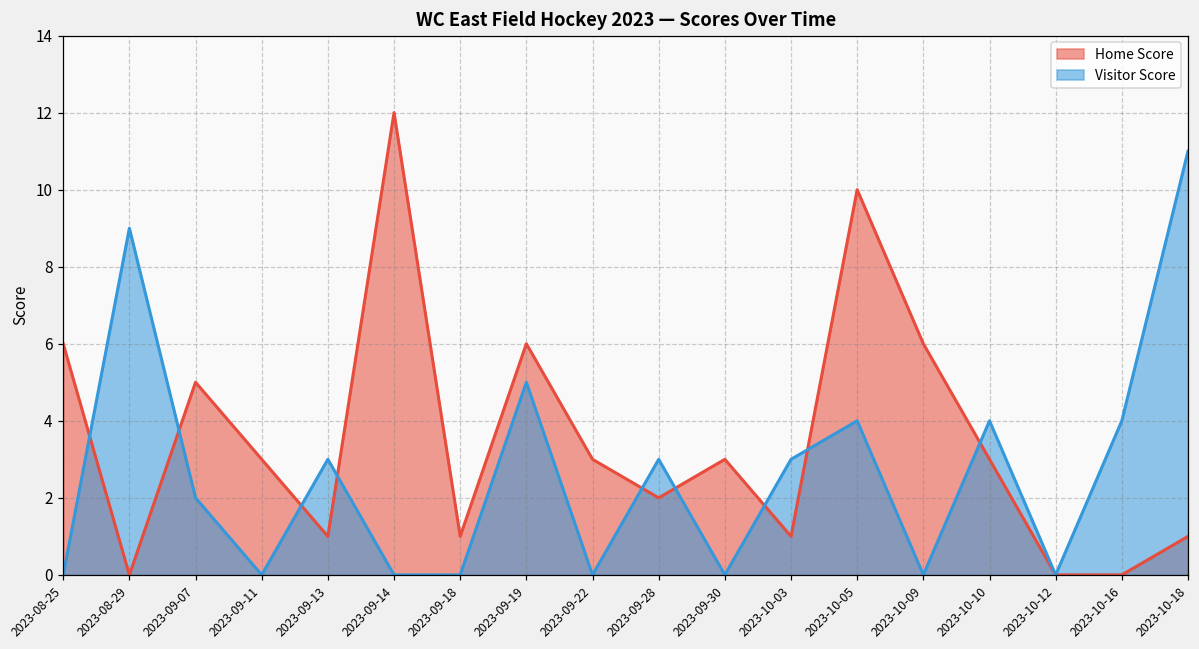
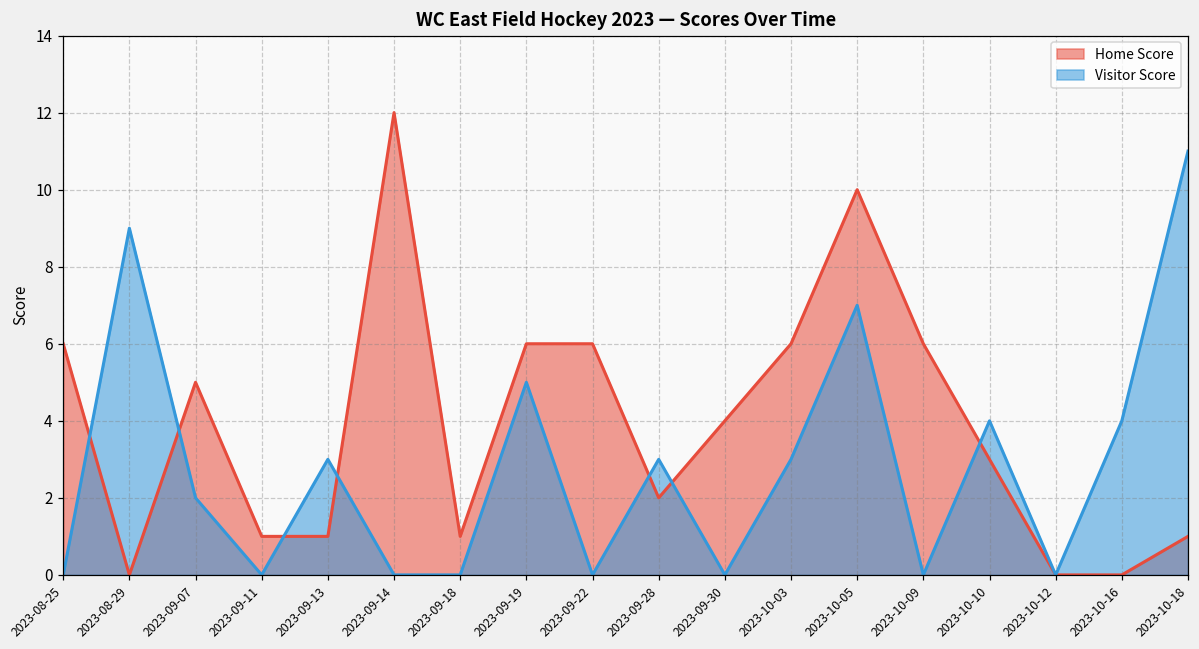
  {
    "Home Score": {
      "2023-08-25": 6,
      "2023-08-29": 0,
      "2023-09-07": 5,
-     "2023-09-11": 3,
+     "2023-09-11": 1,
      "2023-09-13": 1,
      "2023-09-14": 12,
      "2023-09-18": 1,
      "2023-09-19": 6,
-     "2023-09-22": 3,
+     "2023-09-22": 6,
      "2023-09-28": 2,
-     "2023-09-30": 3,
-     "2023-10-03": 1,
+     "2023-09-30": 4,
+     "2023-10-03": 6,
      "2023-10-05": 10,
      "2023-10-09": 6,
      "2023-10-10": 3,
      "2023-10-16": 0,
      "2023-10-18": 1
    },
    "Visitor Score": {
      "2023-08-25": 0,
      "2023-08-29": 9,
      "2023-09-07": 2,
      "2023-09-11": 0,
      "2023-09-13": 3,
      "2023-09-14": 0,
      "2023-09-18": 0,
      "2023-09-19": 5,
      "2023-09-22": 0,
      "2023-09-28": 3,
      "2023-09-30": 0,
      "2023-10-03": 3,
-     "2023-10-05": 4,
+     "2023-10-05": 7,
      "2023-10-09": 0,
      "2023-10-10": 4,
      "2023-10-16": 4,
      "2023-10-18": 11
    }
  }
